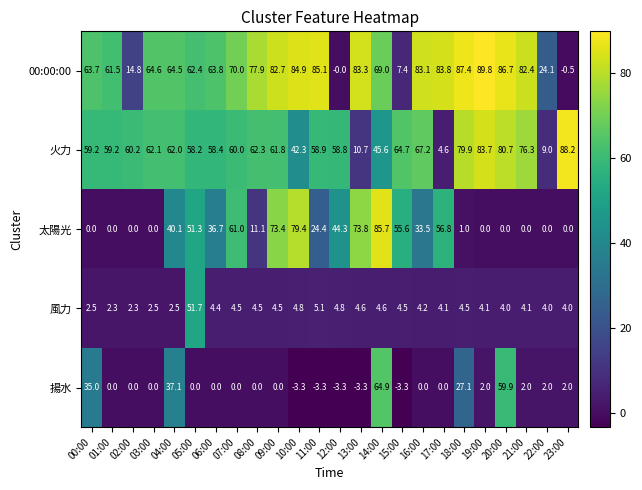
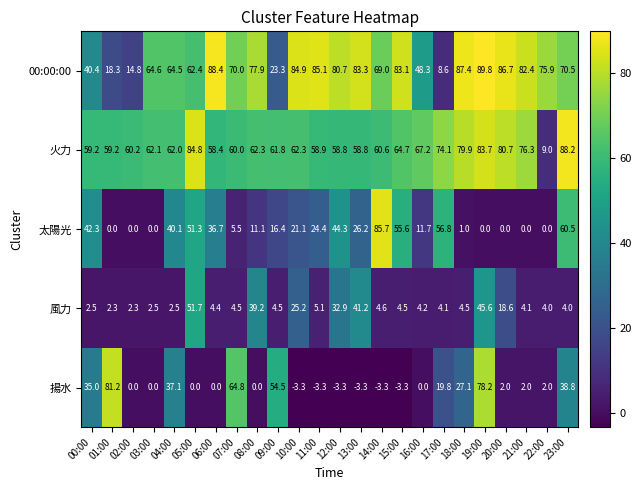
  {
    "00:00:00": {
-     "00:00": 63.7,
-     "01:00": 61.5,
+     "00:00": 40.4,
+     "01:00": 18.3,
      "02:00": 14.8,
      "03:00": 64.6,
      "04:00": 64.5,
      "05:00": 62.4,
-     "06:00": 63.8,
+     "06:00": 88.4,
      "07:00": 70.0,
      "08:00": 77.9,
-     "09:00": 82.7,
+     "09:00": 23.3,
      "10:00": 84.9,
      "11:00": 85.1,
-     "12:00": -0.0,
+     "12:00": 80.7,
      "13:00": 83.3,
      "14:00": 69.0,
-     "15:00": 7.4,
-     "16:00": 83.1,
-     "17:00": 83.8,
+     "15:00": 83.1,
+     "16:00": 48.3,
+     "17:00": 8.6,
      "18:00": 87.4,
      "19:00": 89.8,
      "20:00": 86.7,
      "21:00": 82.4,
-     "22:00": 24.1,
-     "23:00": -0.5
+     "22:00": 75.9,
+     "23:00": 70.5
    },
    "火力": {
      "00:00": 59.2,
      "01:00": 59.2,
      "02:00": 60.2,
      "03:00": 62.1,
      "04:00": 62.0,
-     "05:00": 58.2,
+     "05:00": 84.8,
      "06:00": 58.4,
      "07:00": 60.0,
      "08:00": 62.3,
      "09:00": 61.8,
-     "10:00": 42.3,
+     "10:00": 62.3,
      "11:00": 58.9,
      "12:00": 58.8,
-     "13:00": 10.7,
-     "14:00": 45.6,
+     "13:00": 58.8,
+     "14:00": 60.6,
      "15:00": 64.7,
      "16:00": 67.2,
-     "17:00": 4.6,
+     "17:00": 74.1,
      "18:00": 79.9,
      "19:00": 83.7,
      "20:00": 80.7,
      "21:00": 76.3,
      "22:00": 9.0,
      "23:00": 88.2
    },
    "太陽光": {
-     "00:00": 0.0,
+     "00:00": 42.3,
      "01:00": 0.0,
      "02:00": 0.0,
      "03:00": 0.0,
      "04:00": 40.1,
      "05:00": 51.3,
      "06:00": 36.7,
-     "07:00": 61.0,
+     "07:00": 5.5,
      "08:00": 11.1,
-     "09:00": 73.4,
-     "10:00": 79.4,
+     "09:00": 16.4,
+     "10:00": 21.1,
      "11:00": 24.4,
      "12:00": 44.3,
-     "13:00": 73.8,
+     "13:00": 26.2,
      "14:00": 85.7,
      "15:00": 55.6,
-     "16:00": 33.5,
+     "16:00": 11.7,
      "17:00": 56.8,
      "18:00": 1.0,
      "19:00": 0.0,
      "20:00": 0.0,
      "21:00": 0.0,
      "22:00": 0.0,
-     "23:00": 0.0
+     "23:00": 60.5
    },
    "風力": {
      "00:00": 2.5,
      "01:00": 2.3,
      "02:00": 2.3,
      "03:00": 2.5,
      "04:00": 2.5,
      "05:00": 51.7,
      "06:00": 4.4,
      "07:00": 4.5,
-     "08:00": 4.5,
+     "08:00": 39.2,
      "09:00": 4.5,
-     "10:00": 4.8,
+     "10:00": 25.2,
      "11:00": 5.1,
-     "12:00": 4.8,
-     "13:00": 4.6,
+     "12:00": 32.9,
+     "13:00": 41.2,
      "14:00": 4.6,
      "15:00": 4.5,
      "16:00": 4.2,
      "17:00": 4.1,
      "18:00": 4.5,
-     "19:00": 4.1,
-     "20:00": 4.0,
+     "19:00": 45.6,
+     "20:00": 18.6,
      "21:00": 4.1,
      "22:00": 4.0,
      "23:00": 4.0
    },
    "揚水": {
      "00:00": 35.0,
-     "01:00": 0.0,
+     "01:00": 81.2,
      "02:00": 0.0,
      "03:00": 0.0,
      "04:00": 37.1,
      "05:00": 0.0,
      "06:00": 0.0,
-     "07:00": 0.0,
+     "07:00": 64.8,
      "08:00": 0.0,
-     "09:00": 0.0,
+     "09:00": 54.5,
      "10:00": -3.3,
      "11:00": -3.3,
      "12:00": -3.3,
      "13:00": -3.3,
-     "14:00": 64.9,
+     "14:00": -3.3,
      "15:00": -3.3,
      "16:00": 0.0,
-     "17:00": 0.0,
+     "17:00": 19.8,
      "18:00": 27.1,
-     "19:00": 2.0,
-     "20:00": 59.9,
+     "19:00": 78.2,
+     "20:00": 2.0,
      "21:00": 2.0,
      "22:00": 2.0,
-     "23:00": 2.0
+     "23:00": 38.8
    }
  }
